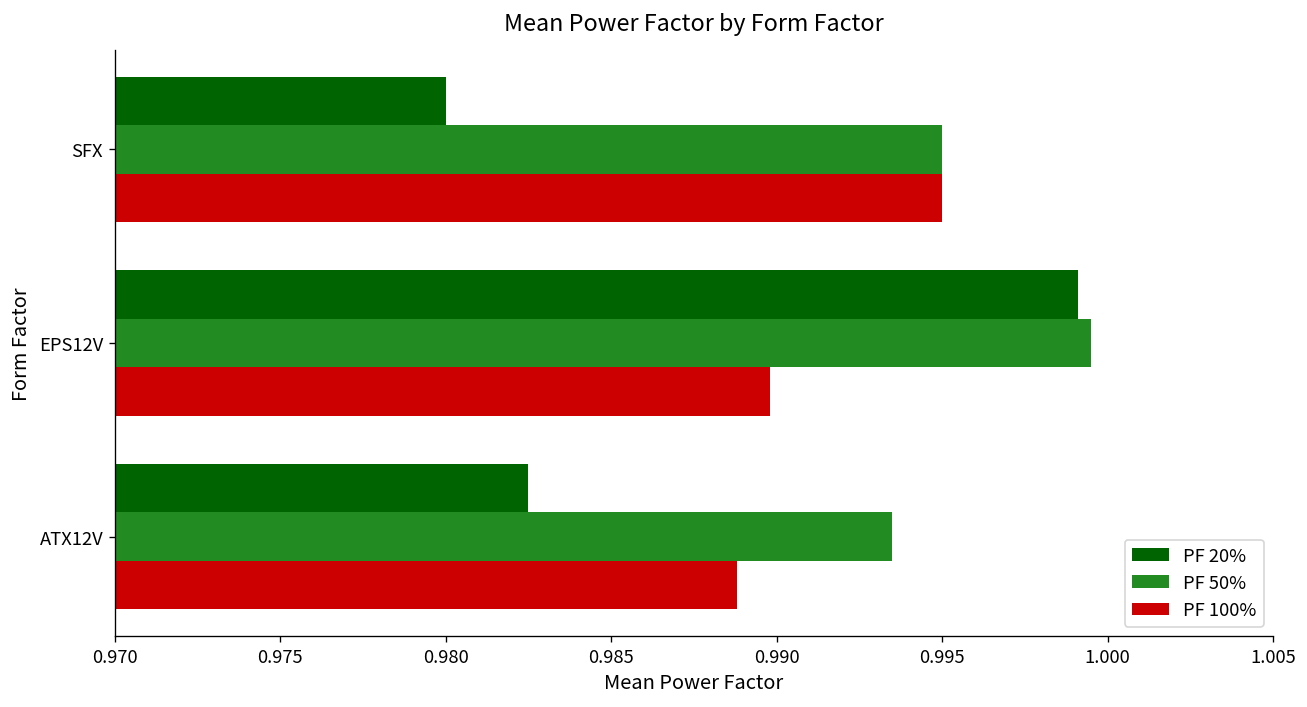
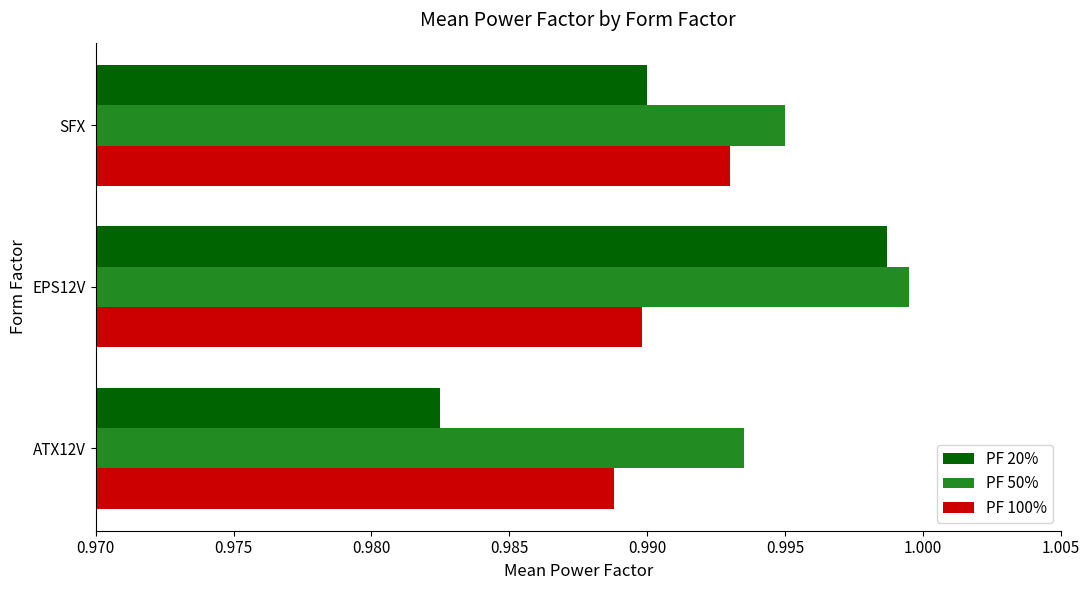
  {
    "PF 20%": {
-     "SFX": 0.98,
-     "EPS12V": 0.9991,
+     "SFX": 0.99,
+     "EPS12V": 0.9987,
      "ATX12V": 0.9825
    },
    "PF 50%": {
      "SFX": 0.9950,
      "EPS12V": 0.9995,
      "ATX12V": 0.9935
    },
    "PF 100%": {
-     "SFX": 0.995,
+     "SFX": 0.993,
      "EPS12V": 0.9898,
      "ATX12V": 0.9888
    }
  }
